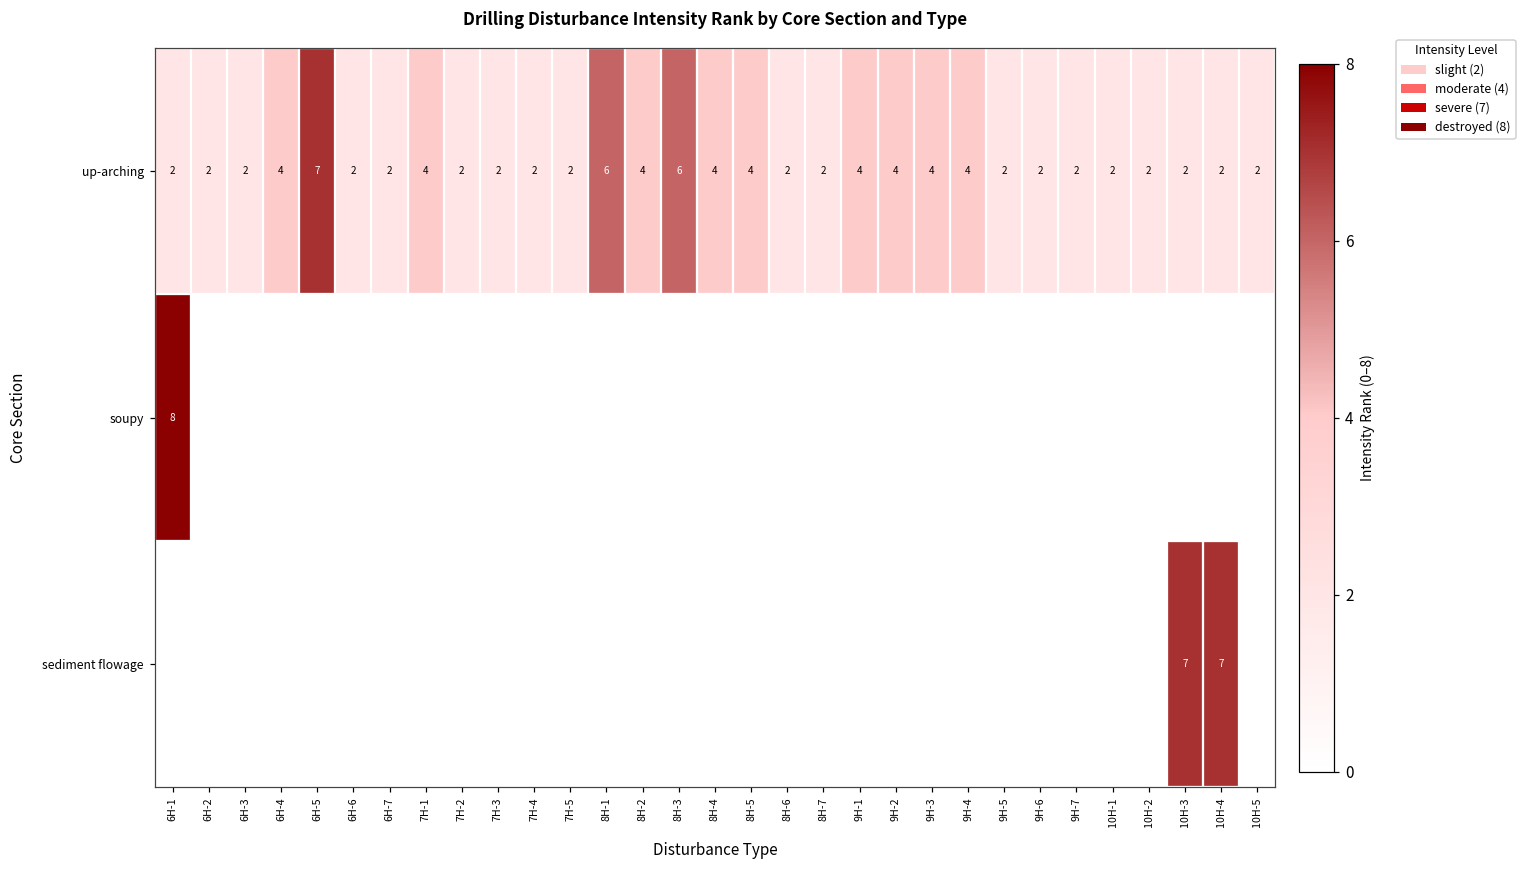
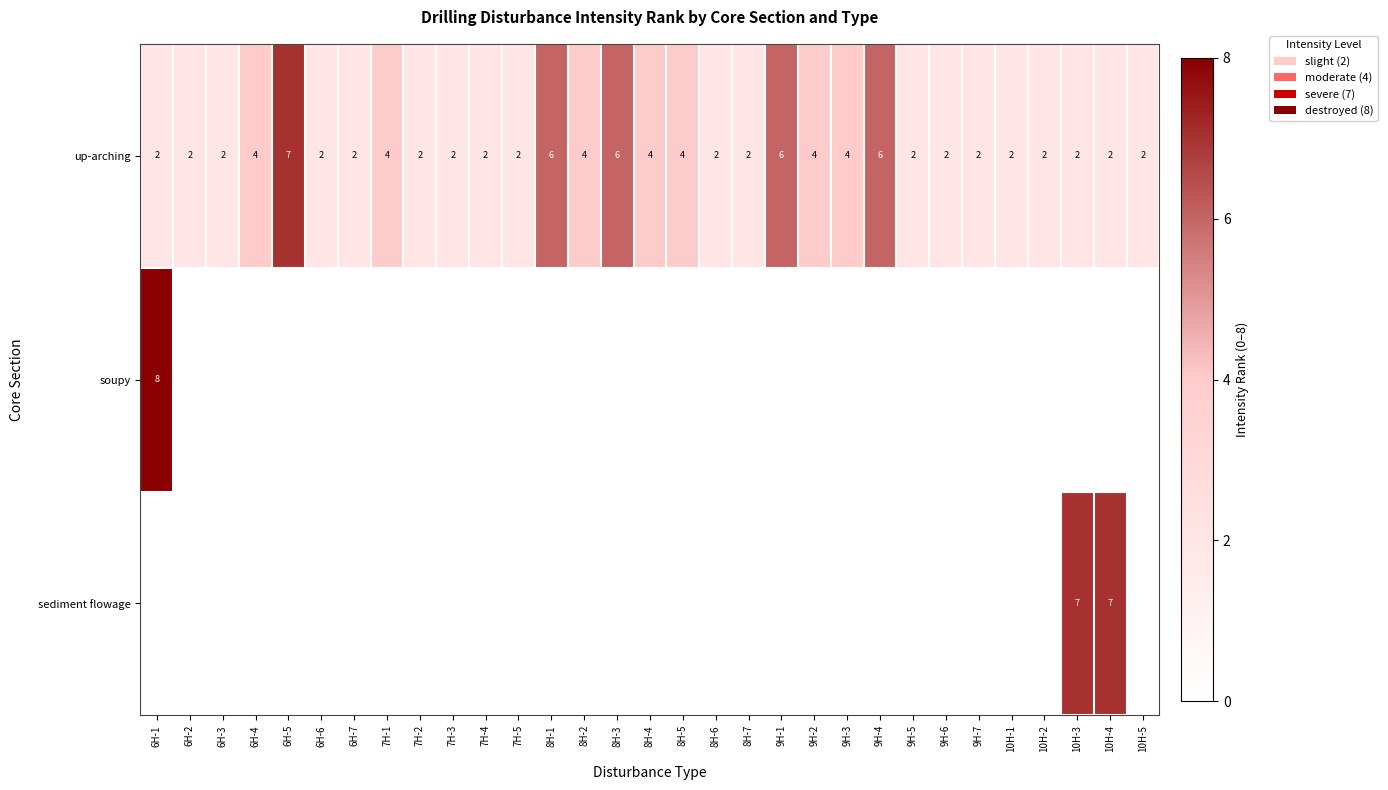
  {
    "up-arching": {
      "6H-1": 2,
      "6H-2": 2,
      "6H-3": 2,
      "6H-4": 4,
      "6H-5": 7,
      "6H-6": 2,
      "6H-7": 2,
      "7H-1": 4,
      "7H-2": 2,
      "7H-3": 2,
      "7H-4": 2,
      "7H-5": 2,
      "8H-1": 6,
      "8H-2": 4,
      "8H-3": 6,
      "8H-4": 4,
      "8H-5": 4,
      "8H-6": 2,
      "8H-7": 2,
-     "9H-1": 4,
+     "9H-1": 6,
      "9H-2": 4,
      "9H-3": 4,
-     "9H-4": 4,
+     "9H-4": 6,
      "9H-5": 2,
      "9H-6": 2,
      "9H-7": 2,
      "10H-1": 2,
      "10H-2": 2,
      "10H-3": 2,
      "10H-4": 2,
      "10H-5": 2
    },
    "soupy": {
      "6H-1": 8
    },
    "sediment flowage": {
      "10H-3": 7,
      "10H-4": 7
    }
  }
